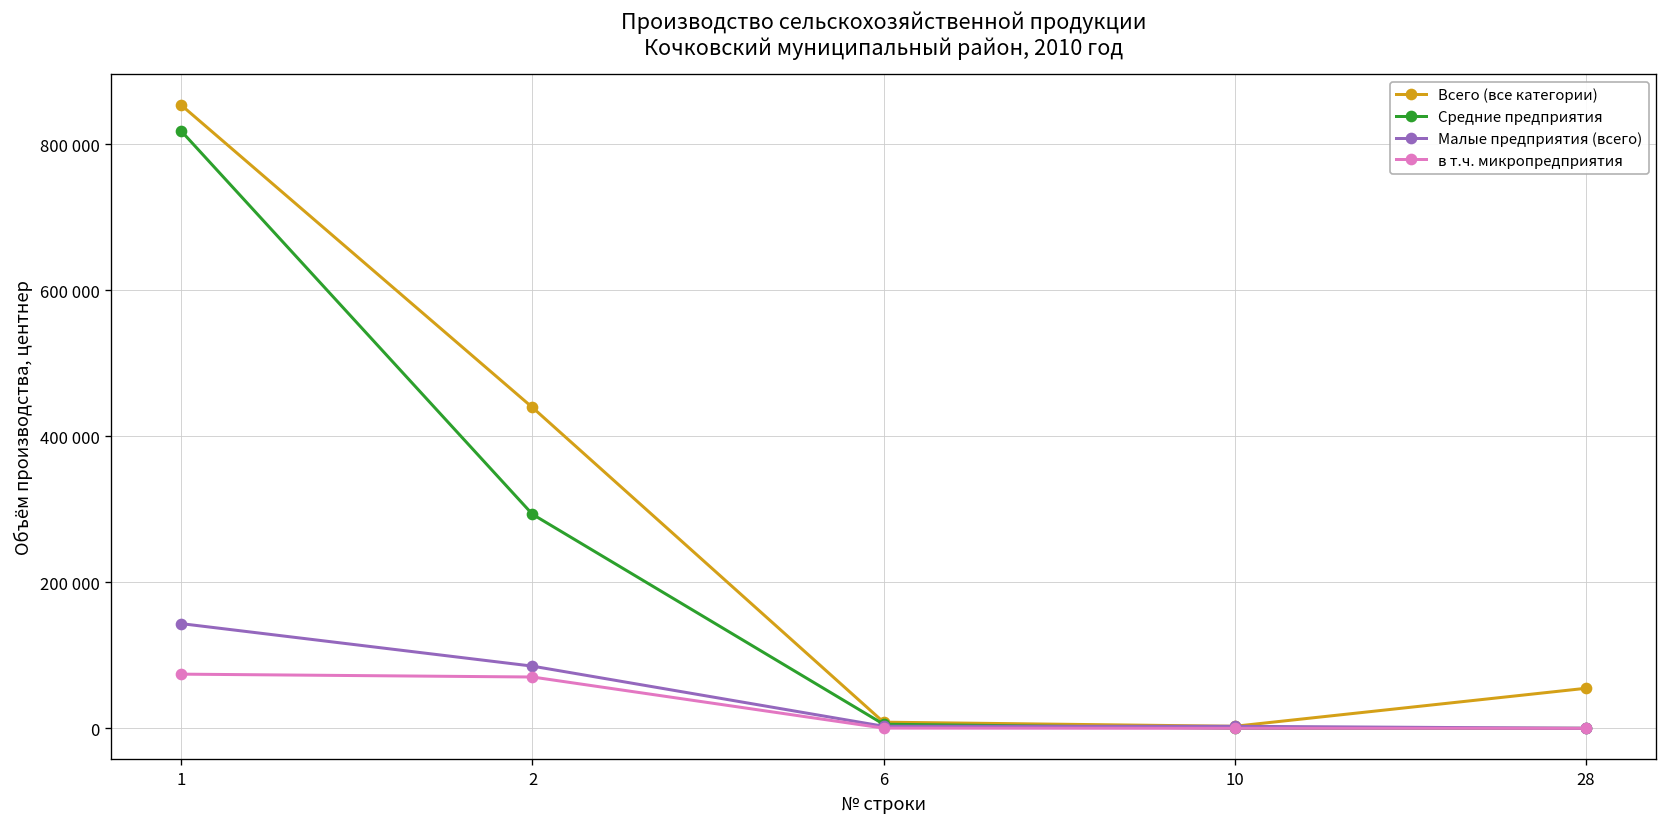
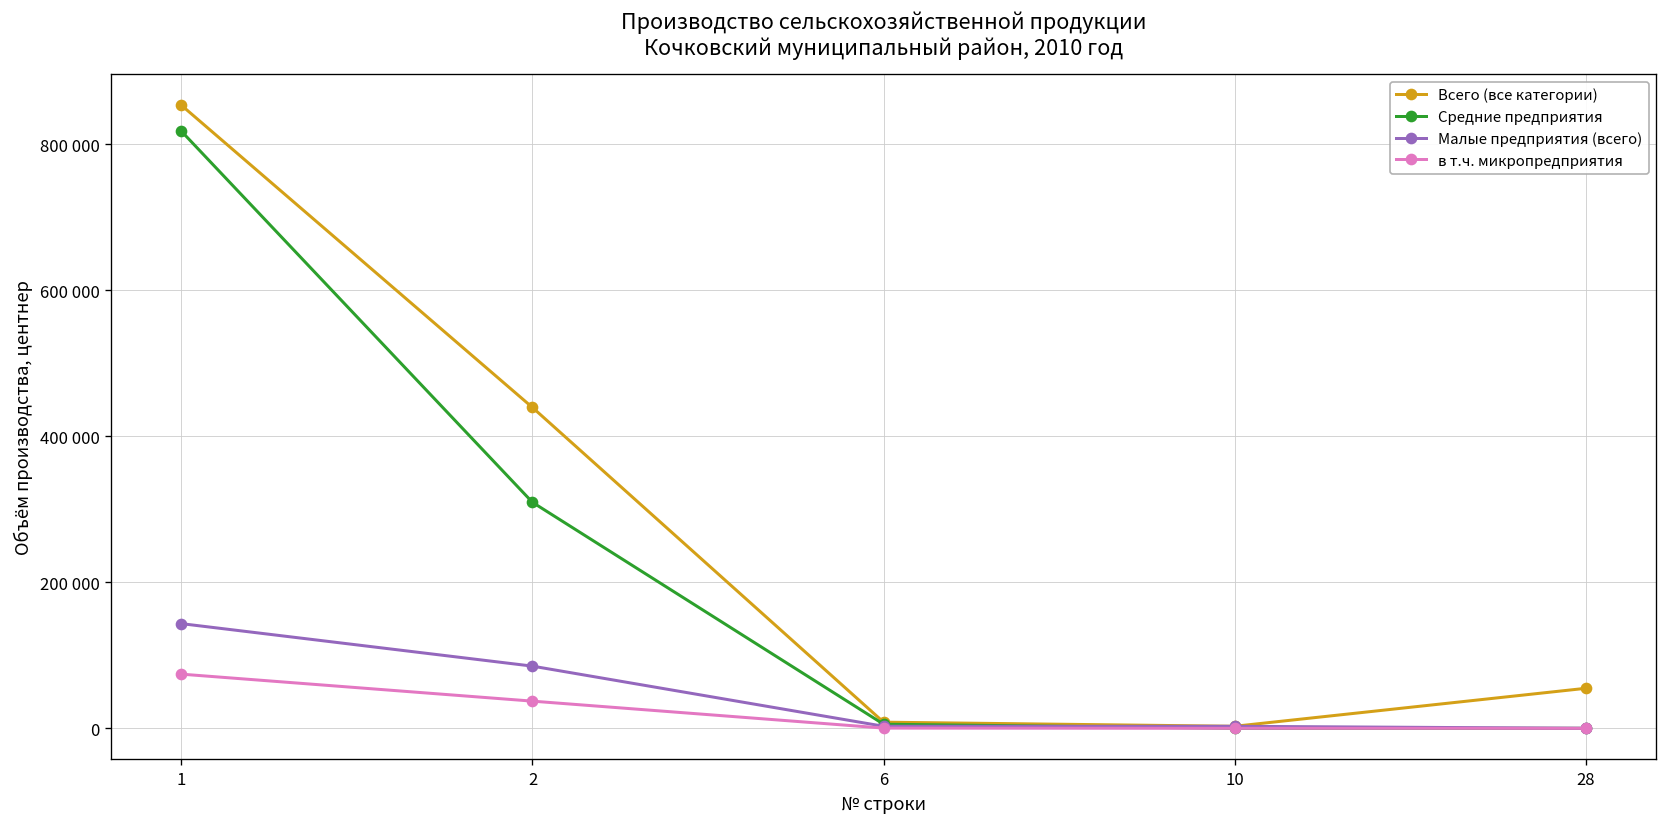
  {
    "Всего (все категории)": {
      "1": 850000,
      "2": 440000,
      "28": 50000
    },
    "Средние предприятия": {
      "1": 820000,
-     "2": 290000
+     "2": 310000
    },
    "Малые предприятия (всего)": {
      "1": 140000,
      "2": 90000
    },
    "в т.ч. микропредприятия": {
      "1": 70000,
-     "2": 70000
+     "2": 40000
    }
  }
